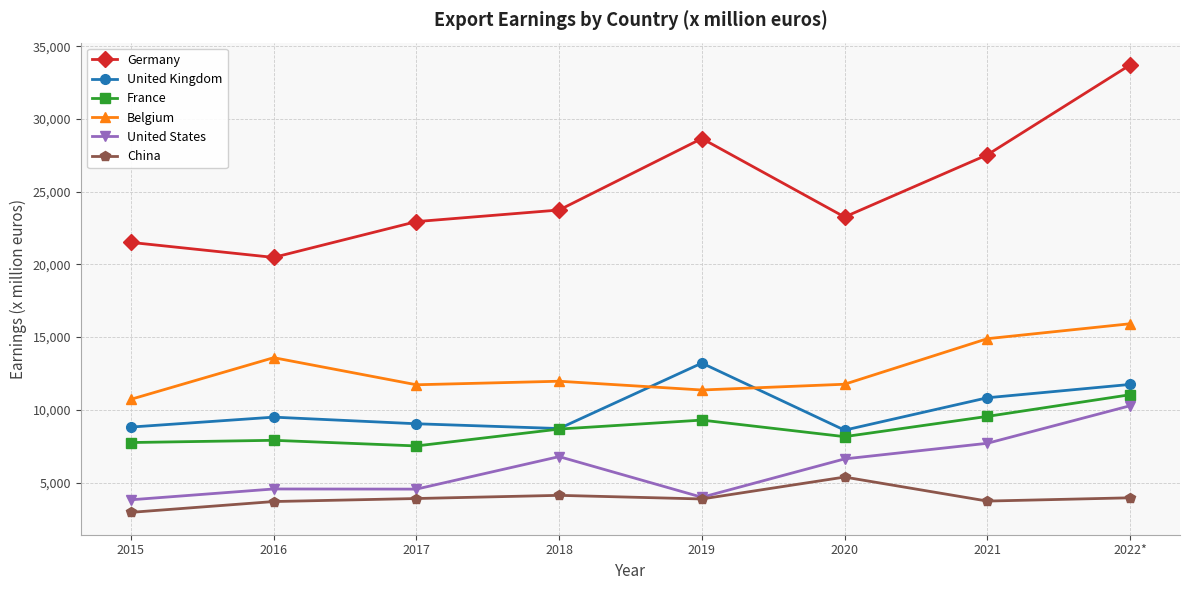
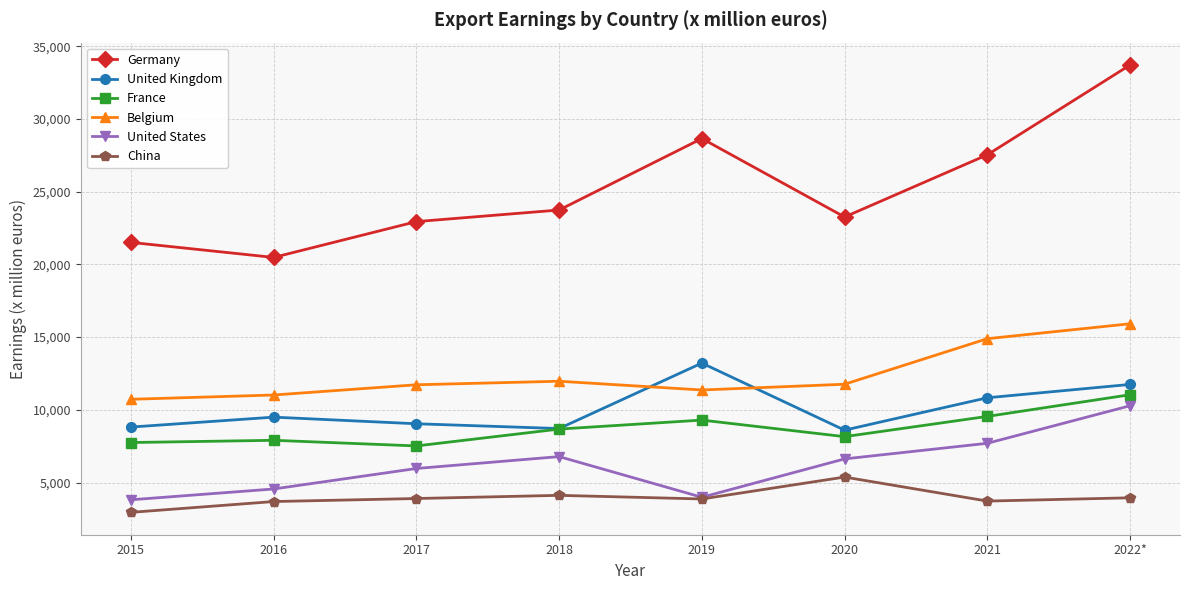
  {
    "Germany": {
      "2015": "21,500",
      "2016": "20,500",
      "2017": "22,900",
      "2018": "23,700",
      "2019": "28,700",
      "2020": "23,300",
      "2021": "27,500",
      "2022*": "33,700"
    },
    "United Kingdom": {
      "2015": "8,800",
      "2016": "9,500",
      "2017": "9,000",
      "2019": "13,200",
      "2020": "8,600",
      "2021": "10,800",
      "2022*": "11,700"
    },
    "France": {
      "2015": "7,800",
      "2016": "7,900",
      "2017": "7,500",
      "2019": "9,300",
      "2020": "8,200",
      "2021": "9,600",
      "2022*": "11,000"
    },
    "Belgium": {
      "2015": "10,700",
-     "2016": "13,600",
+     "2016": "11,000",
      "2017": "11,700",
      "2018": "12,000",
      "2019": "11,400",
      "2020": "11,800",
      "2021": "14,900",
      "2022*": "15,900"
    },
    "United States": {
      "2015": "3,800",
      "2016": "4,600",
-     "2017": "4,600",
+     "2017": "6,000",
      "2018": "6,800",
      "2020": "6,600",
      "2021": "7,700",
      "2022*": "10,300"
    },
    "China": {
      "2015": "3,000",
      "2016": "3,700",
      "2017": "3,900",
      "2018": "4,100",
      "2020": "5,400",
      "2021": "3,700",
      "2022*": "4,000"
    }
  }
